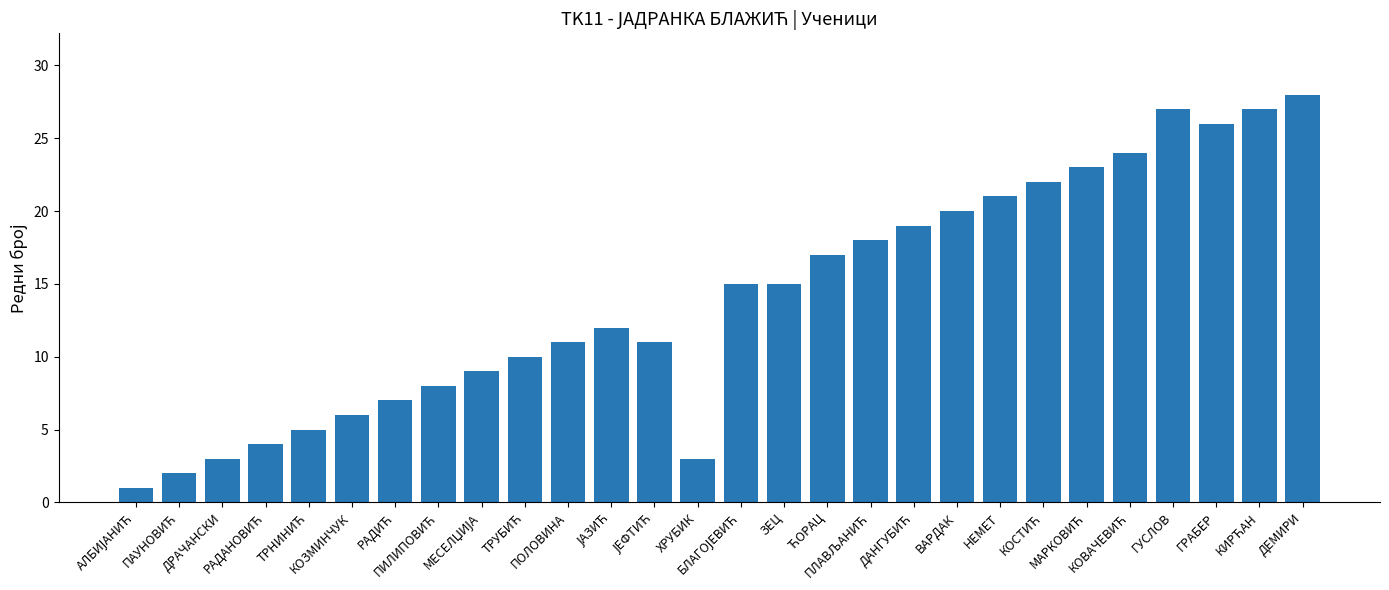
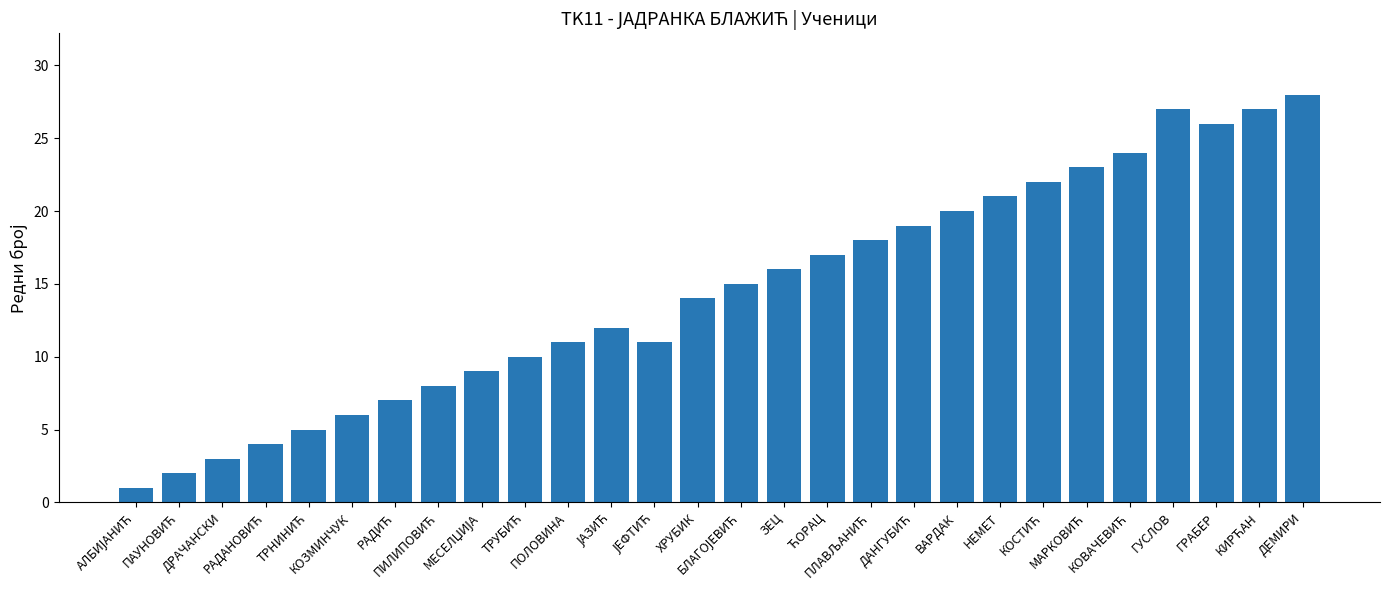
  {
    "АЛБИЈАНИЋ": 1,
    "ПАУНОВИЋ": 2,
    "ДРАЧАНСКИ": 3,
    "РАДАНОВИЋ": 4,
    "ТРНИНИЋ": 5,
    "КОЗМИНЧУК": 6,
    "РАДИЋ": 7,
    "ПИЛИПОВИЋ": 8,
    "МЕСЕЛЏИЈА": 9,
    "ТРУБИЋ": 10,
    "ПОЛОВИНА": 11,
    "ЈАЗИЋ": 12,
    "ЈЕФТИЋ": 11,
-   "ХРУБИК": 3,
+   "ХРУБИК": 14,
    "БЛАГОЈЕВИЋ": 15,
-   "ЗЕЦ": 15,
+   "ЗЕЦ": 16,
    "ЋОРАЦ": 17,
    "ПЛАВЉАНИЋ": 18,
    "ДАНГУБИЋ": 19,
    "ВАРДАК": 20,
    "НЕМЕТ": 21,
    "КОСТИЋ": 22,
    "МАРКОВИЋ": 23,
    "КОВАЧЕВИЋ": 24,
    "ГУСЛОВ": 27,
    "ГРАБЕР": 26,
    "КИРЋАН": 27,
    "ДЕМИРИ": 28
  }
